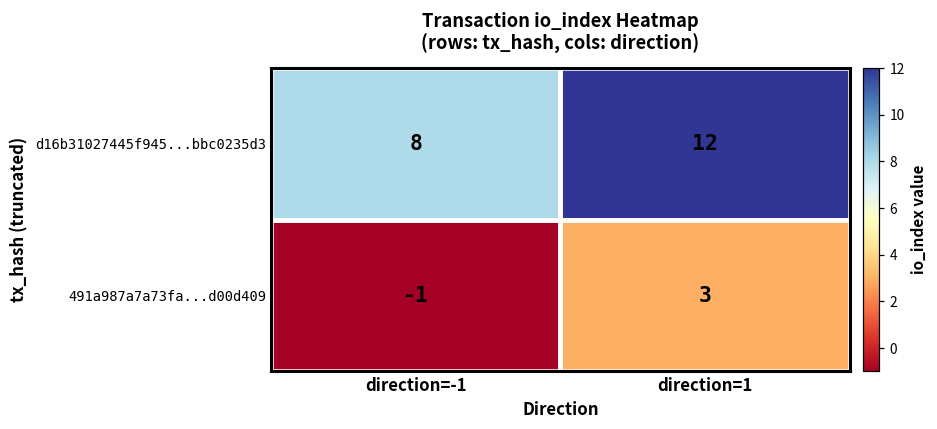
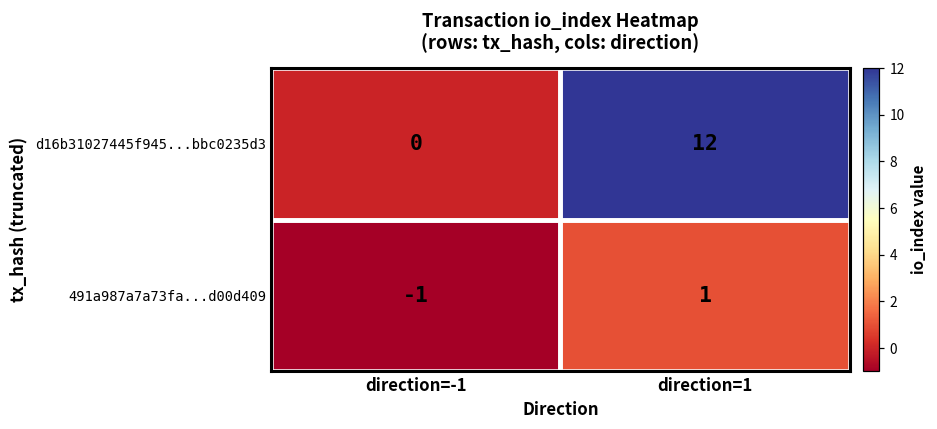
  {
    "d16b31027445f945...bbc0235d3": {
-     "direction=-1": 8,
+     "direction=-1": 0,
      "direction=1": 12
    },
    "491a987a7a73fa...d00d409": {
      "direction=-1": -1,
-     "direction=1": 3
+     "direction=1": 1
    }
  }
